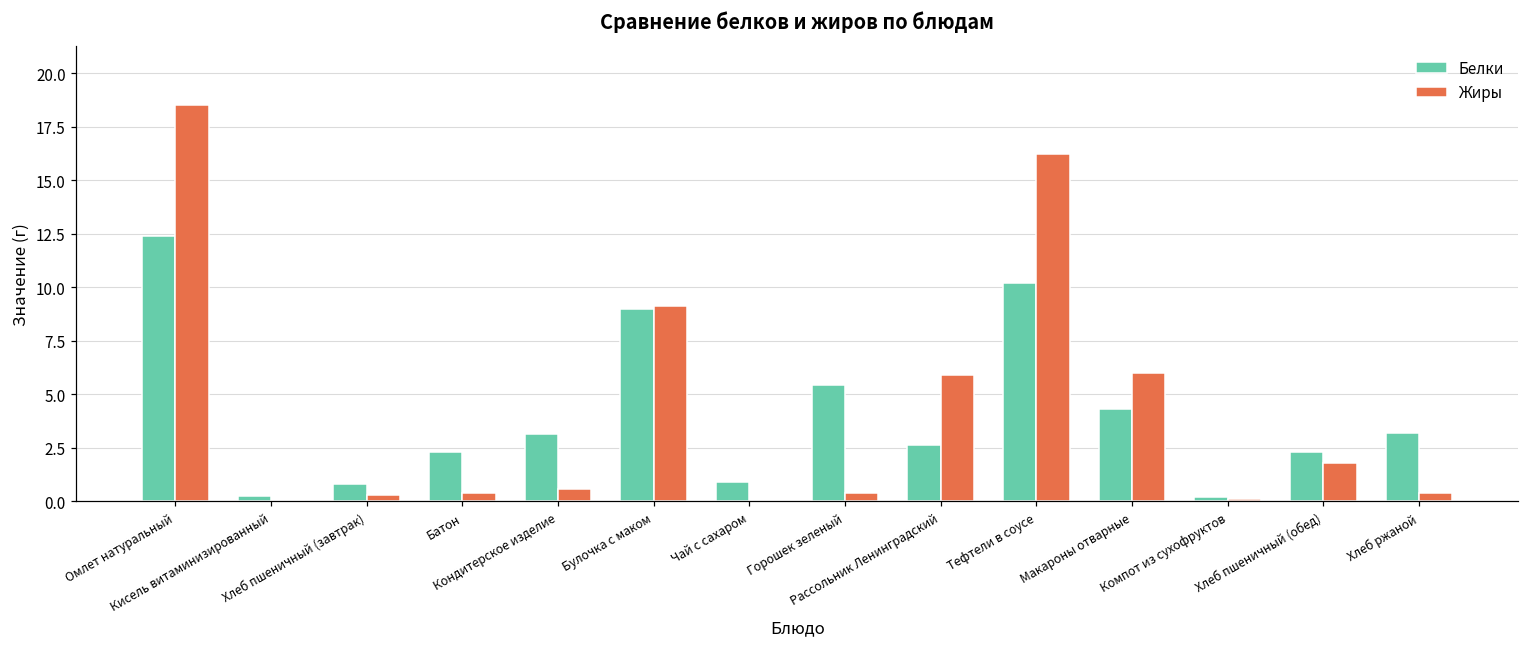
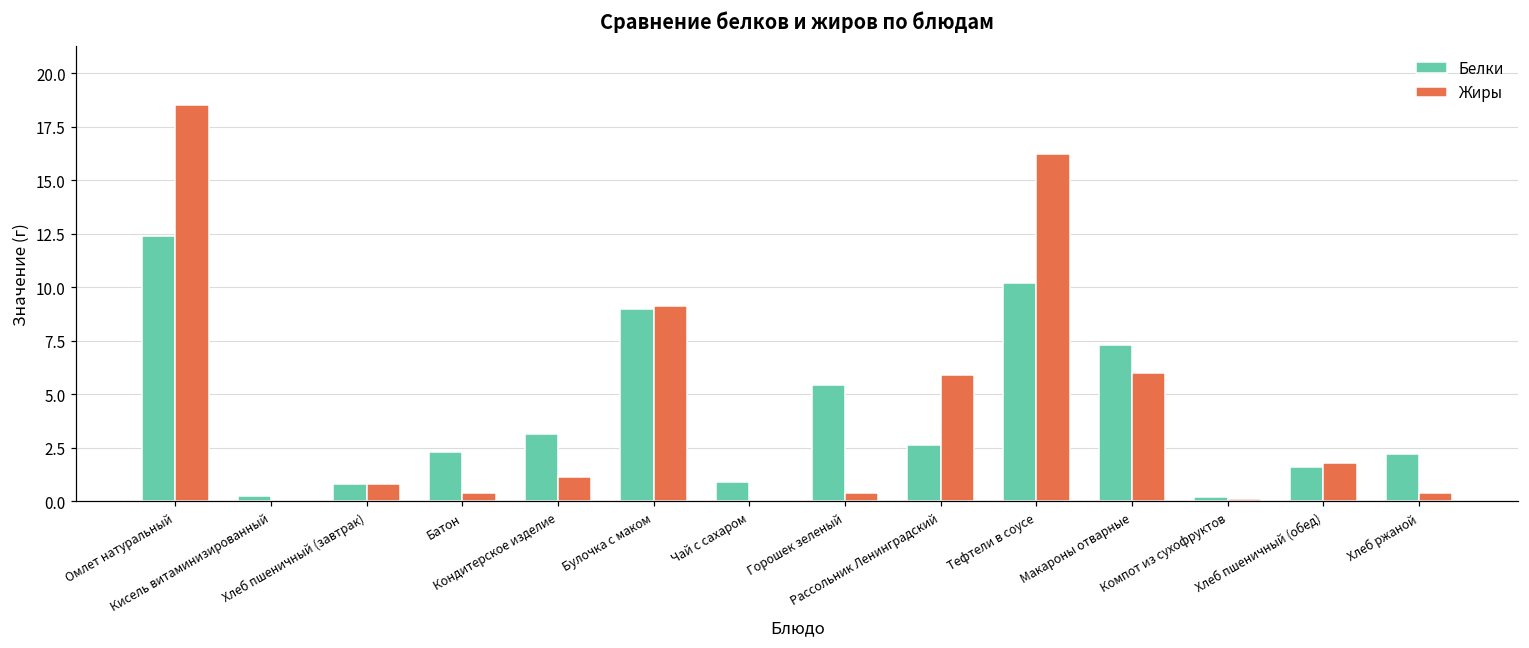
  {
    "Белки": {
      "Омлет натуральный": 12.4,
      "Кисель витаминизированный": 0.2,
      "Хлеб пшеничный (завтрак)": 0.8,
      "Батон": 2.3,
      "Кондитерское изделие": 3.2,
      "Булочка с маком": 9.0,
      "Чай с сахаром": 0.9,
      "Горошек зеленый": 5.4,
      "Рассольник Ленинградский": 2.6,
      "Тефтели в соусе": 10.2,
-     "Макароны отварные": 4.3,
+     "Макароны отварные": 7.3,
      "Компот из сухофруктов": 0.2,
-     "Хлеб пшеничный (обед)": 2.3,
-     "Хлеб ржаной": 3.2
+     "Хлеб пшеничный (обед)": 1.6,
+     "Хлеб ржаной": 2.2
    },
    "Жиры": {
      "Омлет натуральный": 18.5,
      "Кисель витаминизированный": 0.0,
-     "Хлеб пшеничный (завтрак)": 0.3,
+     "Хлеб пшеничный (завтрак)": 0.8,
      "Батон": 0.4,
-     "Кондитерское изделие": 0.6,
+     "Кондитерское изделие": 1.1,
      "Булочка с маком": 9.1,
      "Горошек зеленый": 0.4,
      "Рассольник Ленинградский": 5.9,
      "Тефтели в соусе": 16.2,
      "Макароны отварные": 6.0,
      "Хлеб пшеничный (обед)": 1.8,
      "Хлеб ржаной": 0.4
    }
  }
